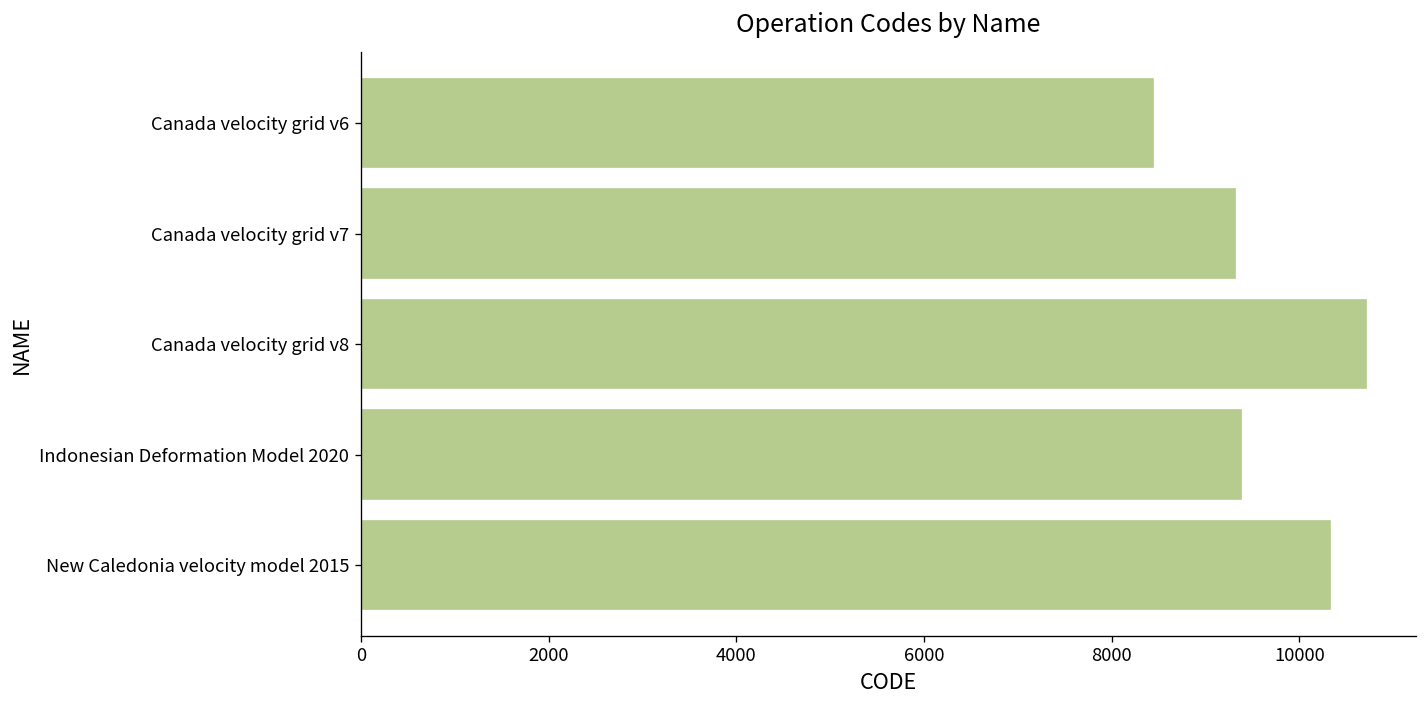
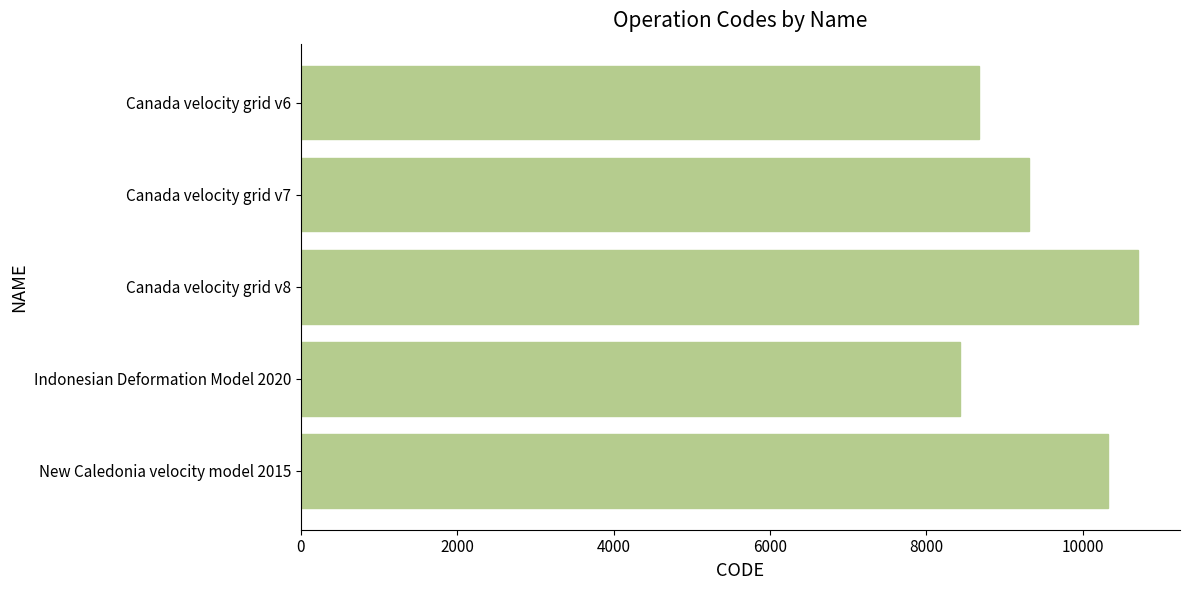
  {
-   "Canada velocity grid v6": 8400,
+   "Canada velocity grid v6": 8700,
    "Canada velocity grid v7": 9300,
    "Canada velocity grid v8": 10700,
-   "Indonesian Deformation Model 2020": 9400,
+   "Indonesian Deformation Model 2020": 8400,
    "New Caledonia velocity model 2015": 10300
  }
